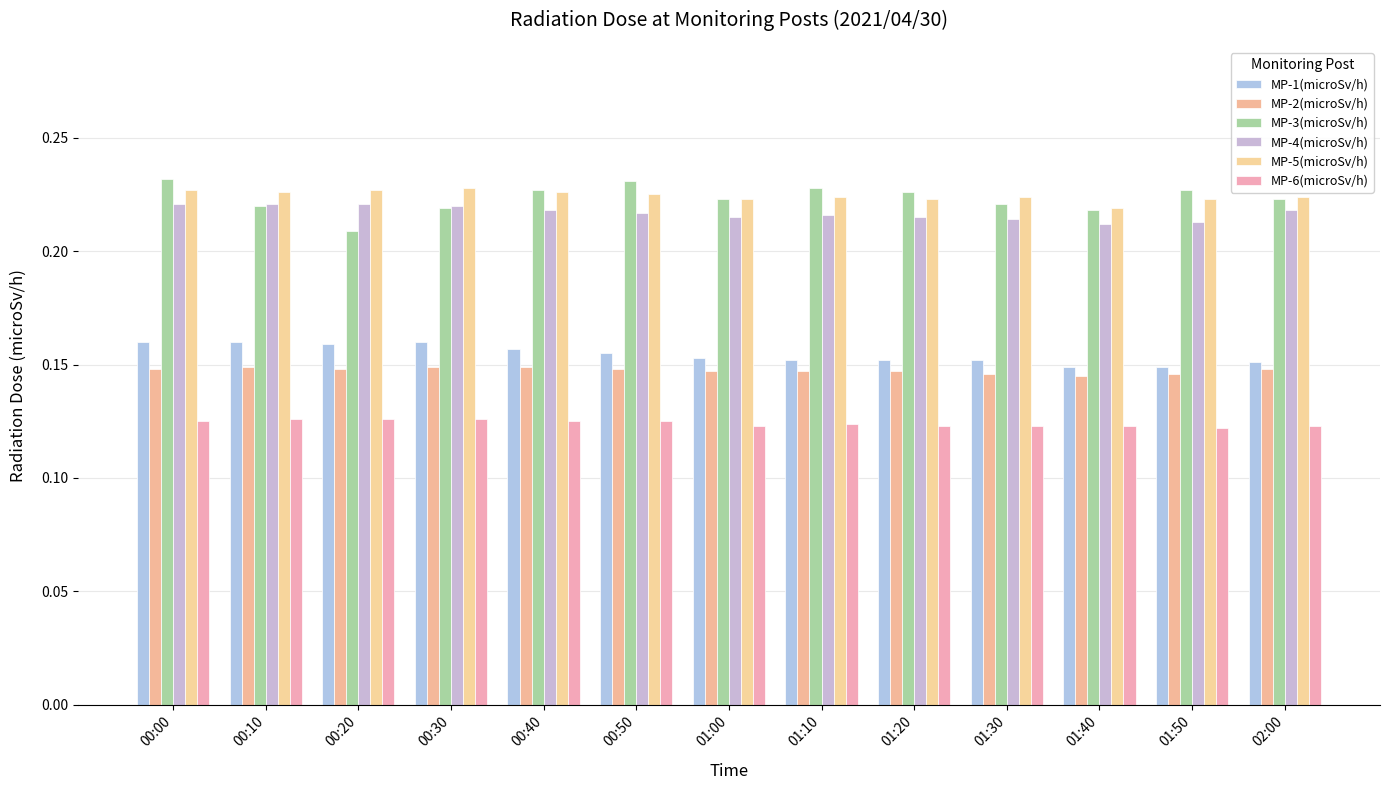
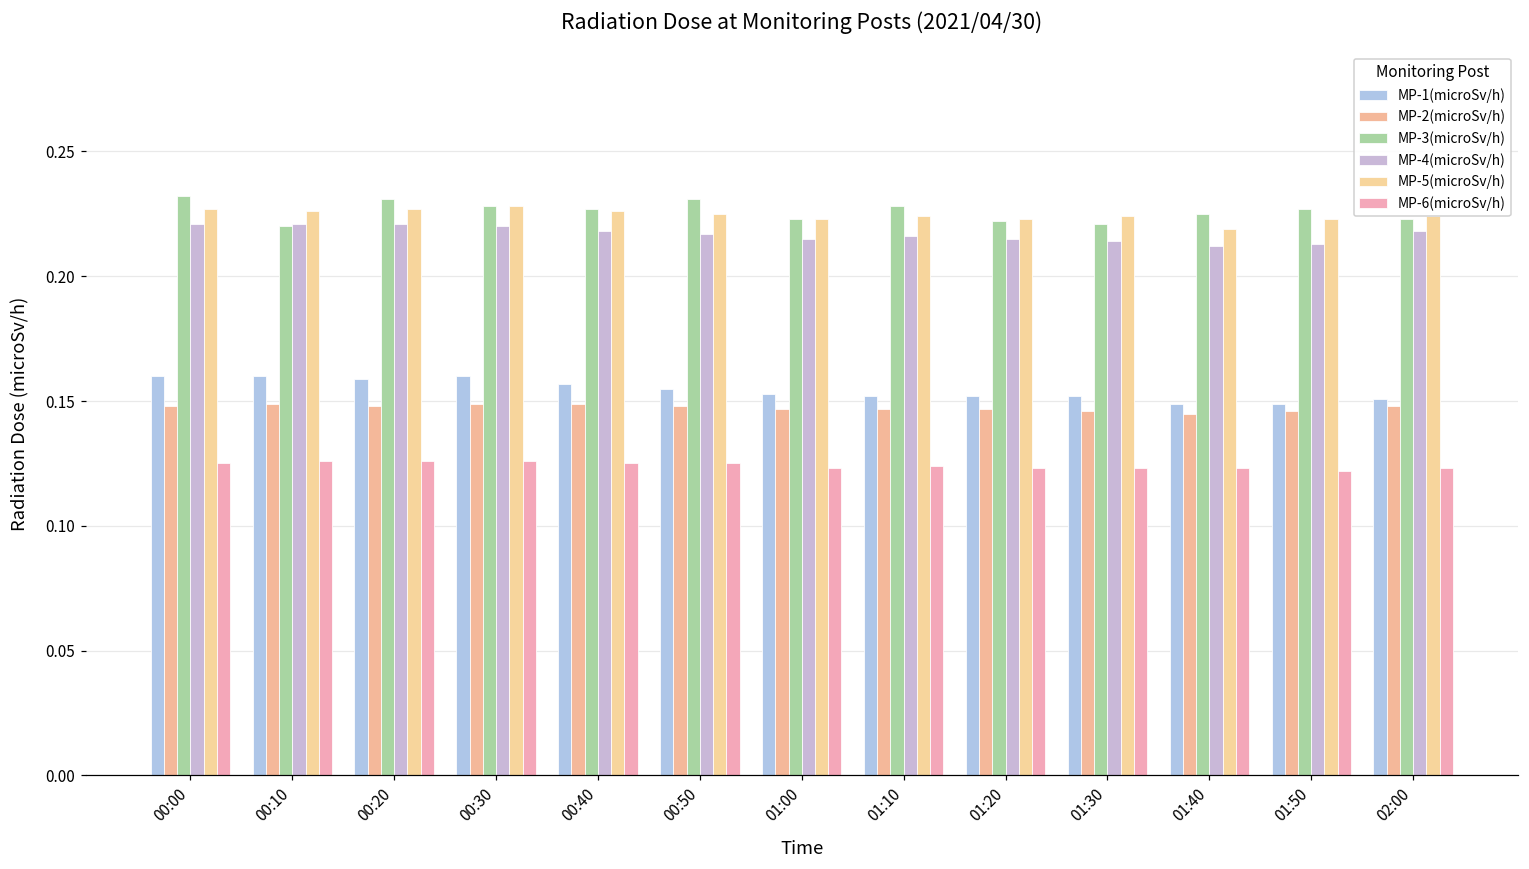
  {
    "MP-3(microSv/h)": {
      "00:00": 0.232,
      "00:10": 0.220,
-     "00:20": 0.209,
-     "00:30": 0.219,
+     "00:20": 0.231,
+     "00:30": 0.228,
      "00:40": 0.227,
      "00:50": 0.231,
      "01:00": 0.223,
      "01:10": 0.228,
-     "01:20": 0.226,
+     "01:20": 0.222,
      "01:30": 0.221,
-     "01:40": 0.218,
+     "01:40": 0.225,
      "01:50": 0.227,
      "02:00": 0.223
    }
  }
